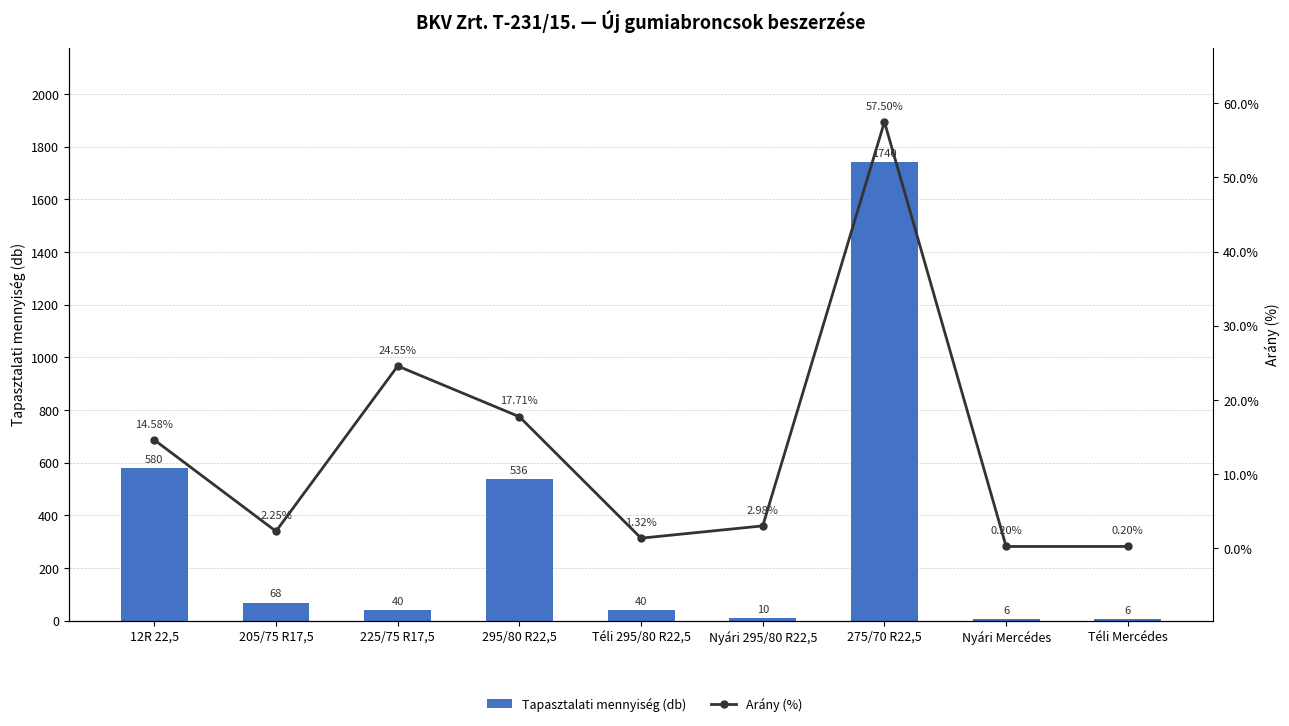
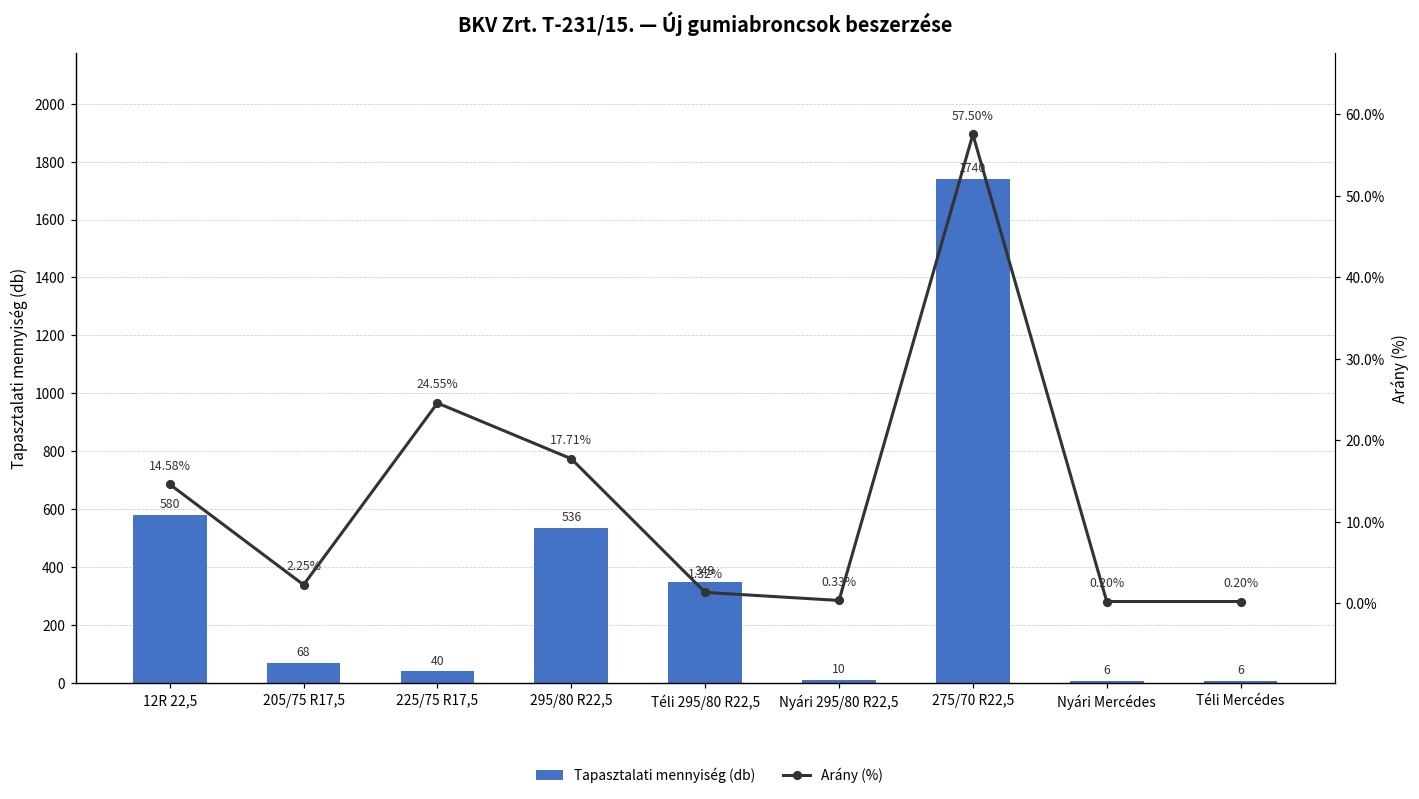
  {
    "Tapasztalati mennyiség (db)": {
      "12R 22,5": "580",
      "205/75 R17,5": "68",
      "225/75 R17,5": "40",
      "295/80 R22,5": "536",
-     "Téli 295/80 R22,5": "40",
+     "Téli 295/80 R22,5": "349",
      "Nyári 295/80 R22,5": "10",
      "275/70 R22,5": "1740",
      "Nyári Mercédes": "6",
      "Téli Mercédes": "6"
    },
    "Arány (%)": {
      "12R 22,5": "14.58%",
      "205/75 R17,5": "2.25%",
      "225/75 R17,5": "24.55%",
      "295/80 R22,5": "17.71%",
-     "Nyári 295/80 R22,5": "2.98%",
+     "Nyári 295/80 R22,5": "0.33%",
      "275/70 R22,5": "57.50%",
      "Nyári Mercédes": "0.20%",
      "Téli Mercédes": "0.20%"
    }
  }
